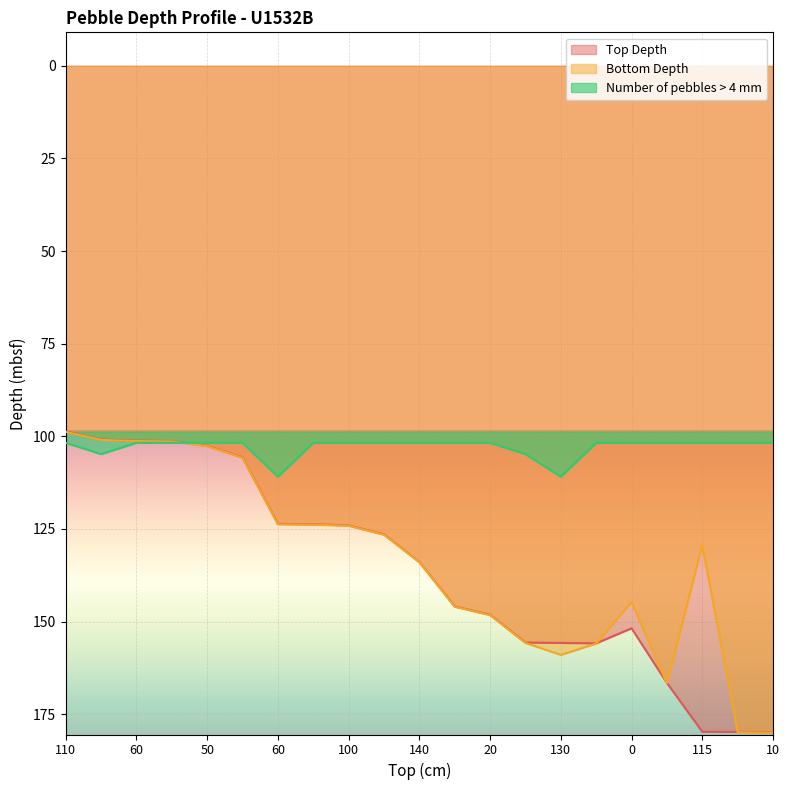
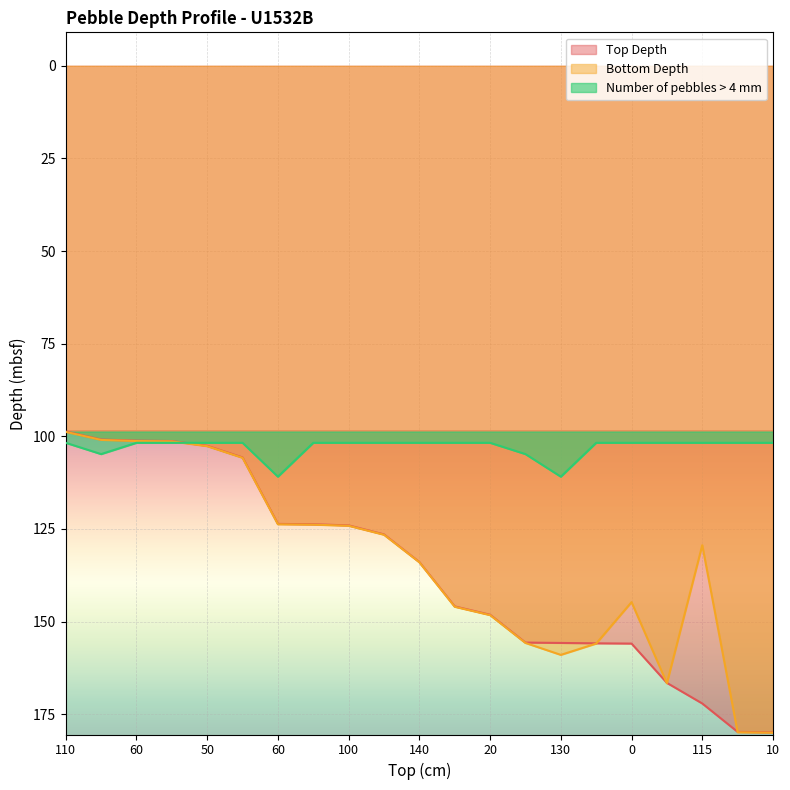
  {
    "Top Depth": {
      "130": 156,
-     "0": 152,
-     "115": 180
+     "0": 156,
+     "115": 172
    },
    "Bottom Depth": {
      "130": 159,
      "0": 145,
      "115": 129
    },
    "Number of pebbles > 4 mm": {
      "110": 3,
      "50": 102,
      "100": 102,
      "140": 102,
      "20": 102,
      "130": 111,
      "0": 102,
      "115": 102,
      "10": 102
    }
  }
